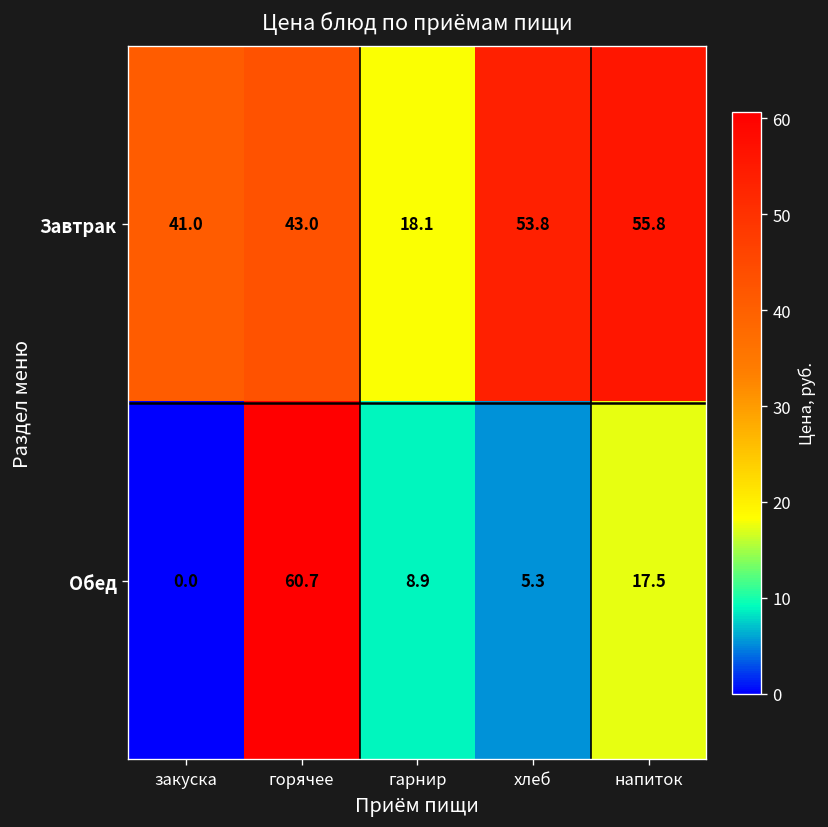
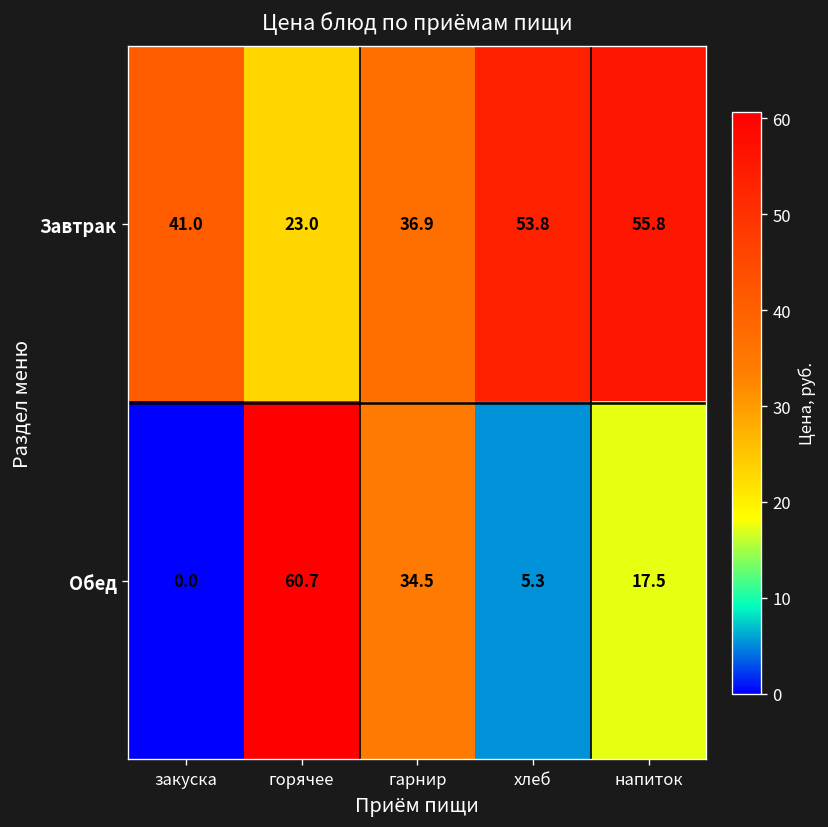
  {
    "Завтрак": {
      "закуска": 41.0,
-     "горячее": 43.0,
-     "гарнир": 18.1,
+     "горячее": 23.0,
+     "гарнир": 36.9,
      "хлеб": 53.8,
      "напиток": 55.8
    },
    "Обед": {
      "закуска": 0.0,
      "горячее": 60.7,
-     "гарнир": 8.9,
+     "гарнир": 34.5,
      "хлеб": 5.3,
      "напиток": 17.5
    }
  }
